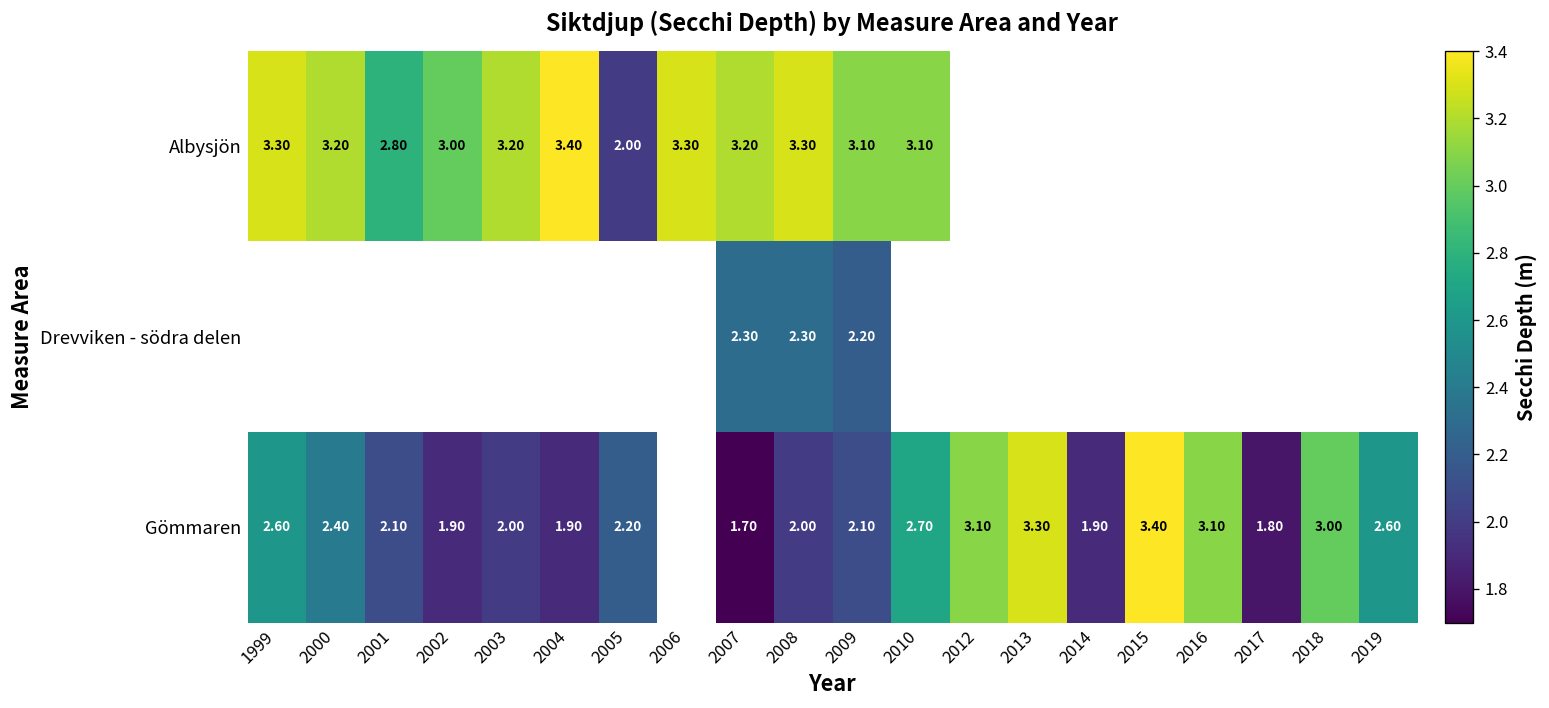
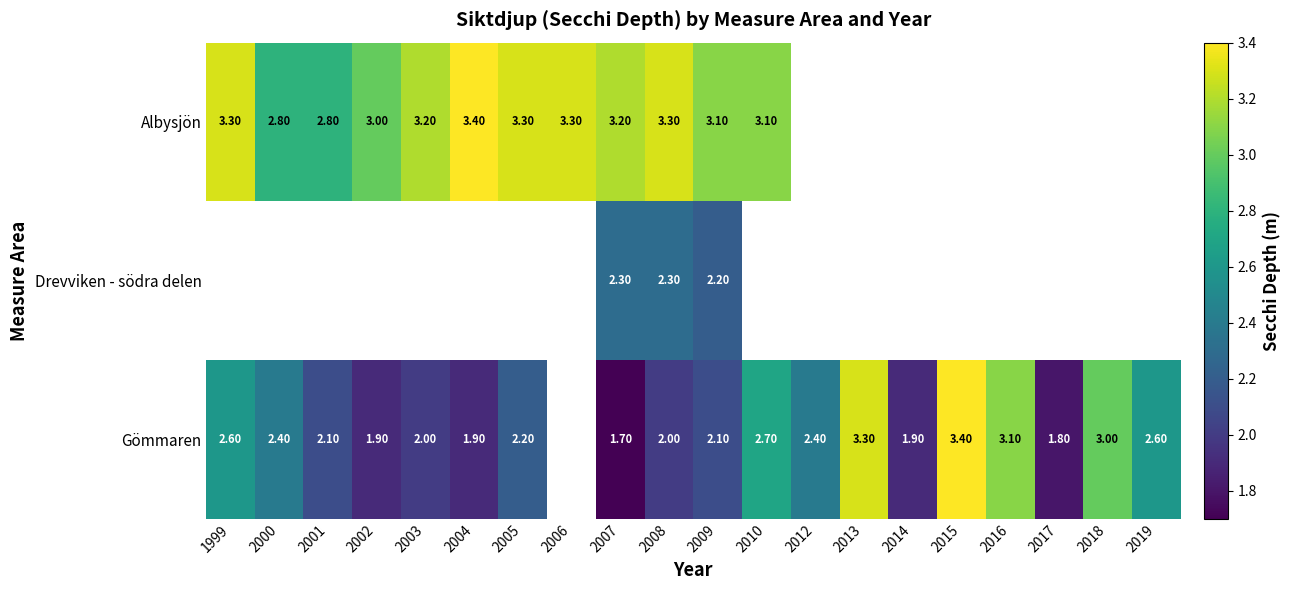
  {
    "Albysjön": {
      "1999": 3.30,
-     "2000": 3.20,
+     "2000": 2.80,
      "2001": 2.80,
      "2002": 3.00,
      "2003": 3.20,
      "2004": 3.40,
-     "2005": 2.00,
+     "2005": 3.30,
      "2006": 3.30,
      "2007": 3.20,
      "2008": 3.30,
      "2009": 3.10,
      "2010": 3.10
    },
    "Drevviken - södra delen": {
      "2007": 2.30,
      "2008": 2.30,
      "2009": 2.20
    },
    "Gömmaren": {
      "1999": 2.60,
      "2000": 2.40,
      "2001": 2.10,
      "2002": 1.90,
      "2003": 2.00,
      "2004": 1.90,
      "2005": 2.20,
      "2007": 1.70,
      "2008": 2.00,
      "2009": 2.10,
      "2010": 2.70,
-     "2012": 3.10,
+     "2012": 2.40,
      "2013": 3.30,
      "2014": 1.90,
      "2015": 3.40,
      "2016": 3.10,
      "2017": 1.80,
      "2018": 3.00,
      "2019": 2.60
    }
  }
